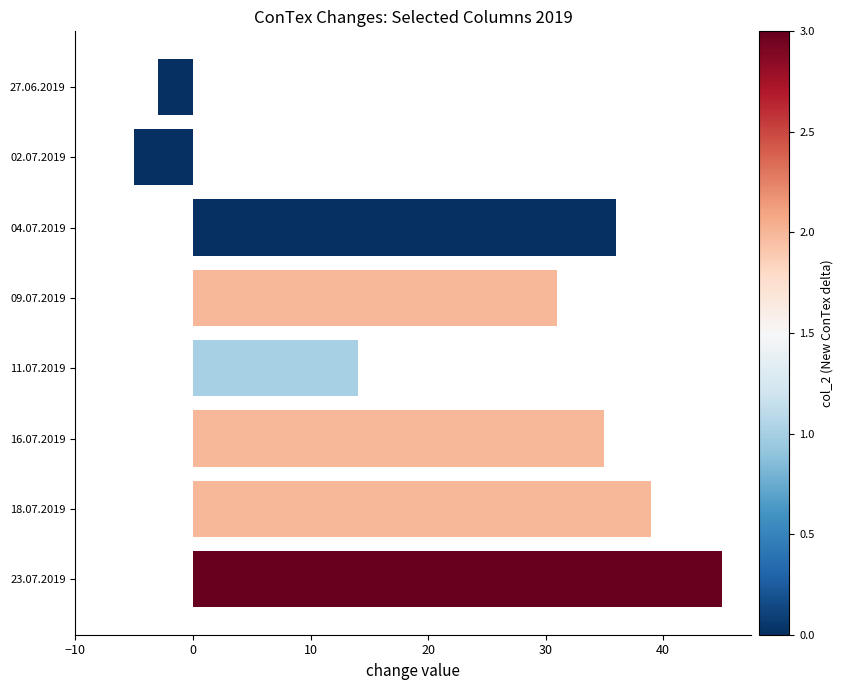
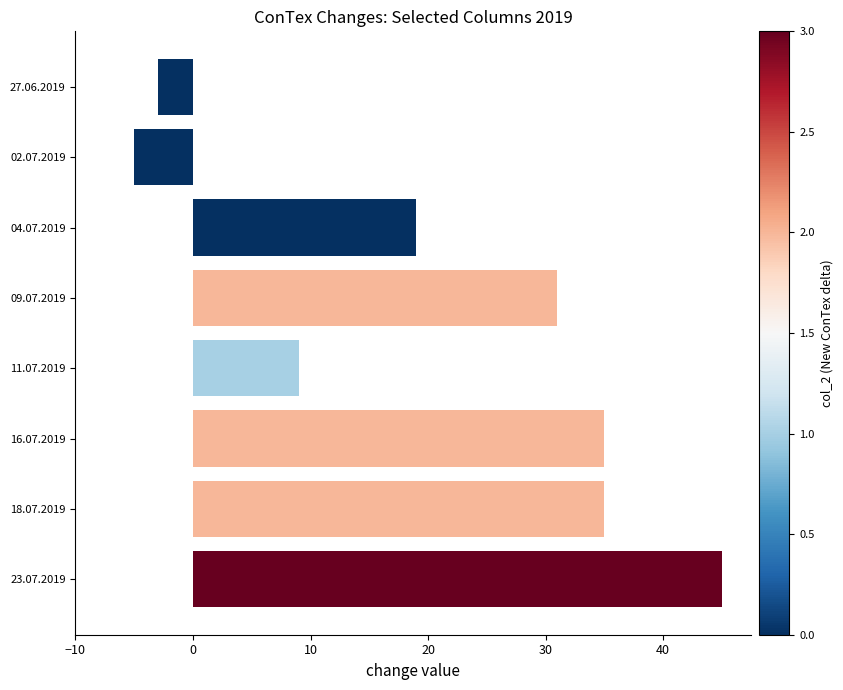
  {
    "27.06.2019": -3,
    "02.07.2019": -5,
-   "04.07.2019": 36,
+   "04.07.2019": 19,
    "09.07.2019": 31,
-   "11.07.2019": 14,
+   "11.07.2019": 9,
    "16.07.2019": 35,
-   "18.07.2019": 39,
+   "18.07.2019": 35,
    "23.07.2019": 45
  }
